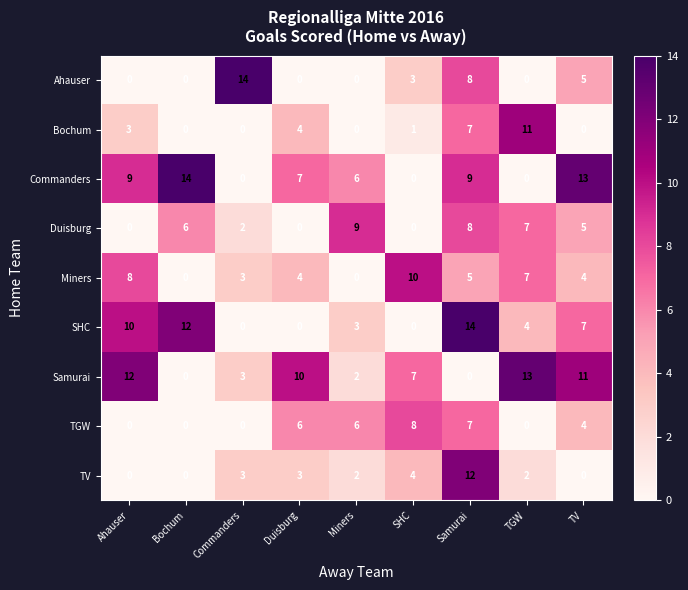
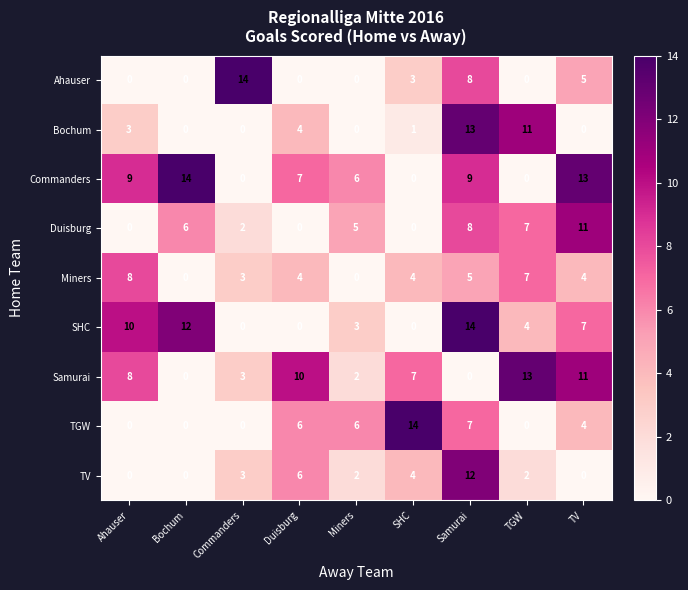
  {
    "Ahauser": {
      "Commanders": 14,
      "SHC": 3,
      "Samurai": 8,
      "TV": 5
    },
    "Bochum": {
      "Ahauser": 3,
      "Duisburg": 4,
-     "Samurai": 7,
+     "Samurai": 13,
      "TGW": 11
    },
    "Commanders": {
      "Ahauser": 9,
      "Bochum": 14,
      "Duisburg": 7,
      "Miners": 6,
      "Samurai": 9,
      "TV": 13
    },
    "Duisburg": {
      "Bochum": 6,
-     "Miners": 9,
+     "Miners": 5,
      "Samurai": 8,
      "TGW": 7,
-     "TV": 5
+     "TV": 11
    },
    "Miners": {
      "Ahauser": 8,
      "Commanders": 3,
      "Duisburg": 4,
-     "SHC": 10,
+     "SHC": 4,
      "Samurai": 5,
      "TGW": 7,
      "TV": 4
    },
    "SHC": {
      "Ahauser": 10,
      "Bochum": 12,
      "Miners": 3,
      "Samurai": 14,
      "TGW": 4,
      "TV": 7
    },
    "Samurai": {
-     "Ahauser": 12,
+     "Ahauser": 8,
      "Commanders": 3,
      "Duisburg": 10,
      "SHC": 7,
      "TGW": 13,
      "TV": 11
    },
    "TGW": {
      "Duisburg": 6,
      "Miners": 6,
-     "SHC": 8,
+     "SHC": 14,
      "Samurai": 7,
      "TV": 4
    },
    "TV": {
      "Commanders": 3,
-     "Duisburg": 3,
+     "Duisburg": 6,
      "SHC": 4,
      "Samurai": 12
    }
  }
